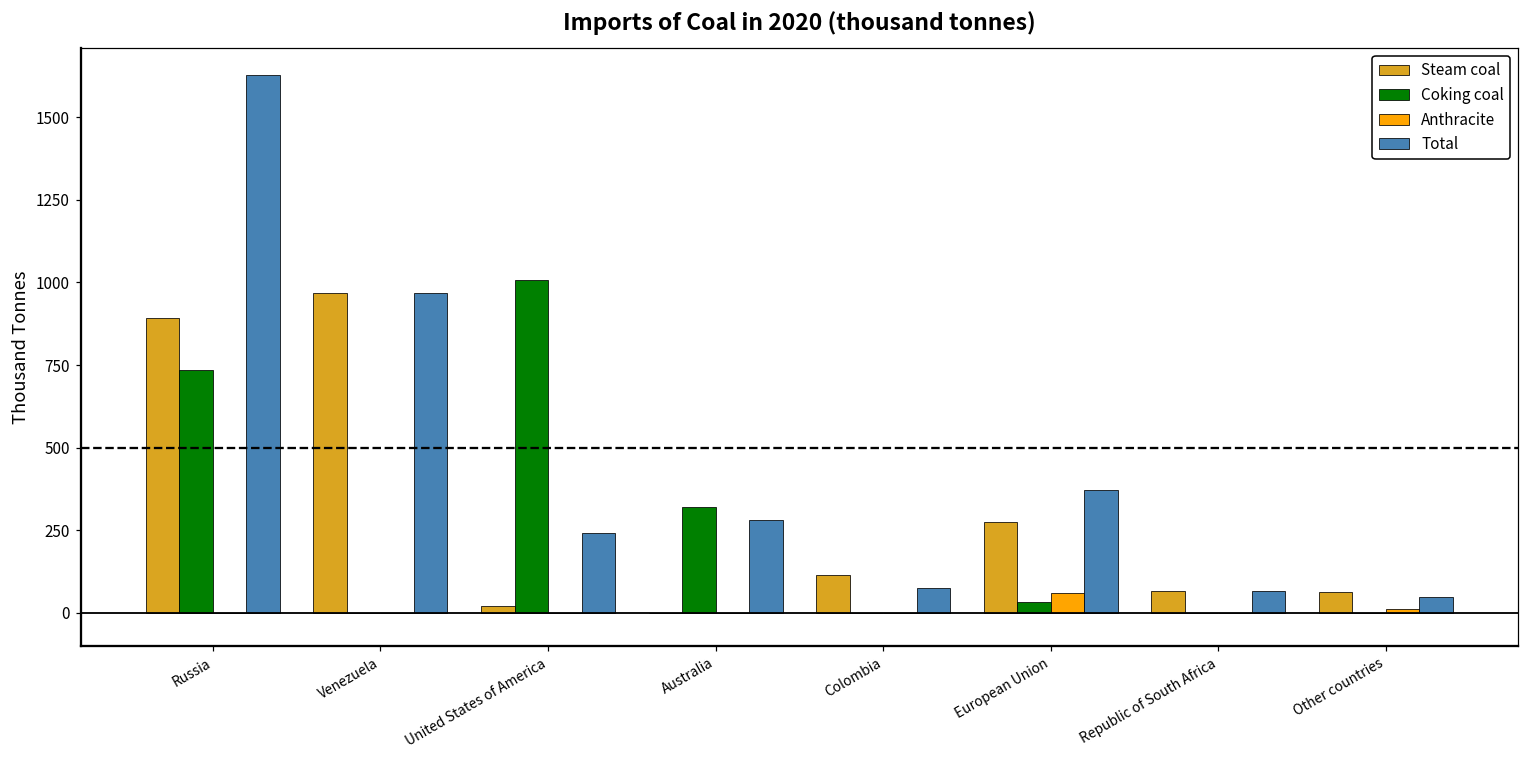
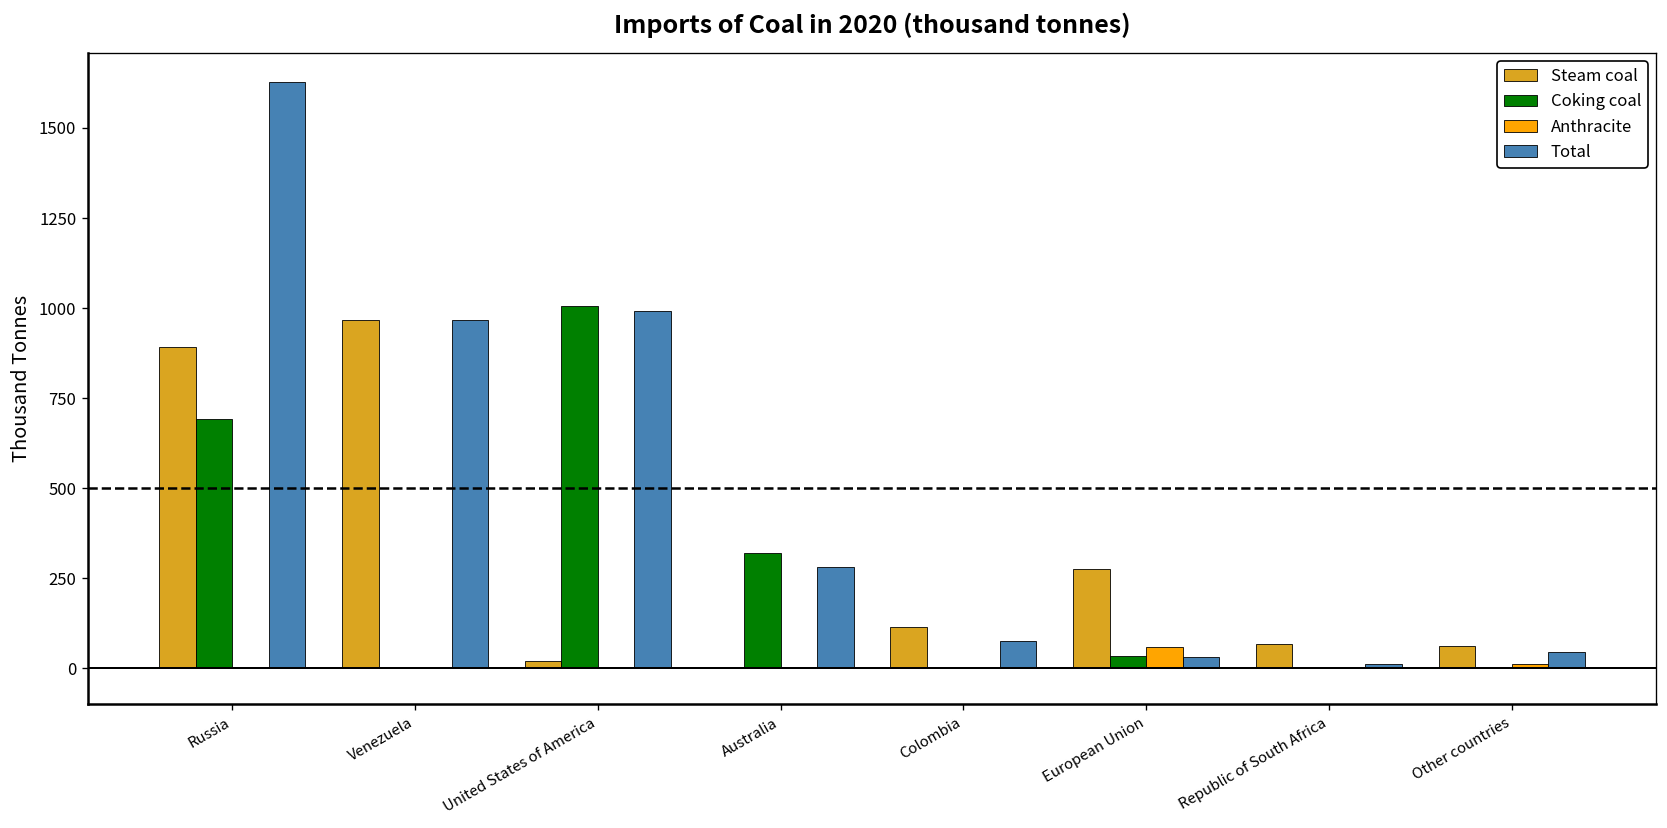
  {
    "Coking coal": {
-     "Russia": 730,
+     "Russia": 690,
      "Venezuela": 0,
      "United States of America": 1010,
      "Australia": 320,
      "Colombia": 0,
      "European Union": 30,
      "Republic of South Africa": 0,
      "Other countries": 0
    },
    "Total": {
      "Russia": 1630,
      "Venezuela": 970,
-     "United States of America": 240,
+     "United States of America": 990,
      "Australia": 280,
      "Colombia": 80,
-     "European Union": 370,
-     "Republic of South Africa": 70,
+     "European Union": 30,
+     "Republic of South Africa": 10,
      "Other countries": 50
    }
  }
